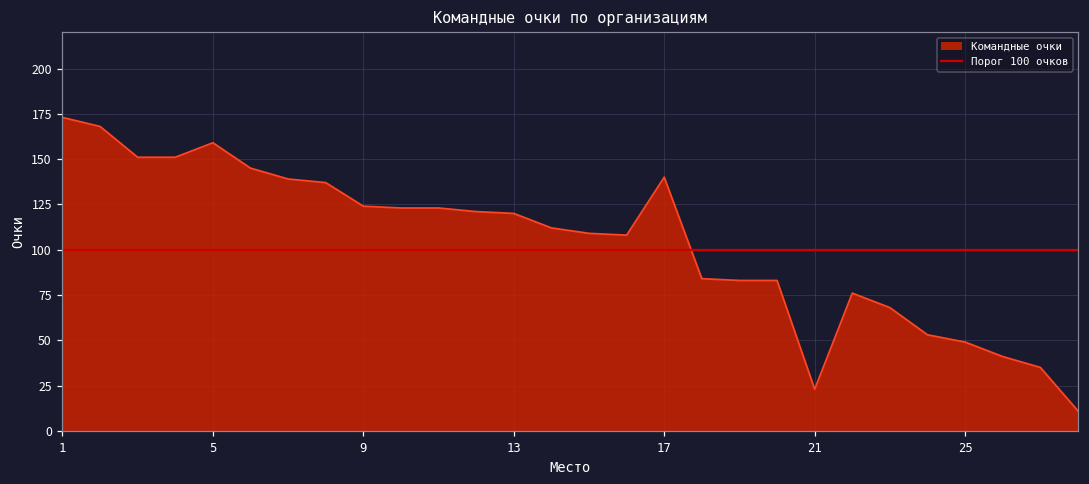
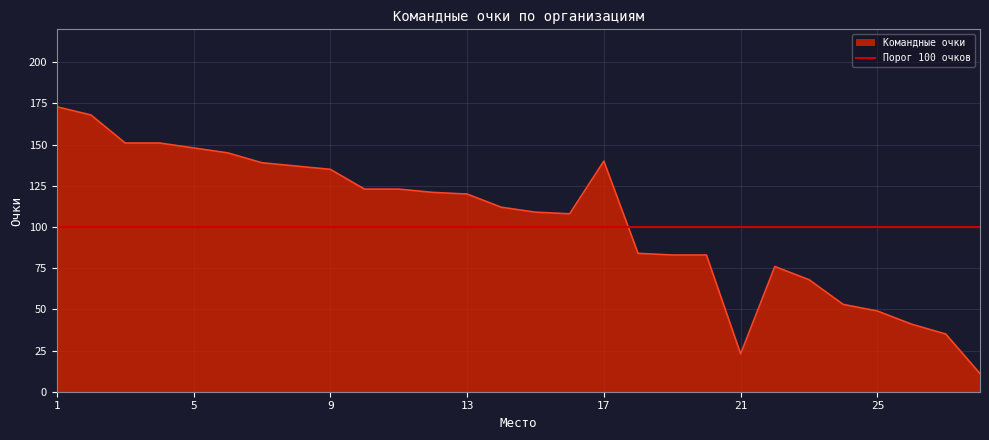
  {
    "1": 173,
-   "5": 159,
-   "9": 124,
+   "5": 148,
+   "9": 135,
    "13": 120,
    "17": 140,
    "21": 23,
    "25": 49
  }
